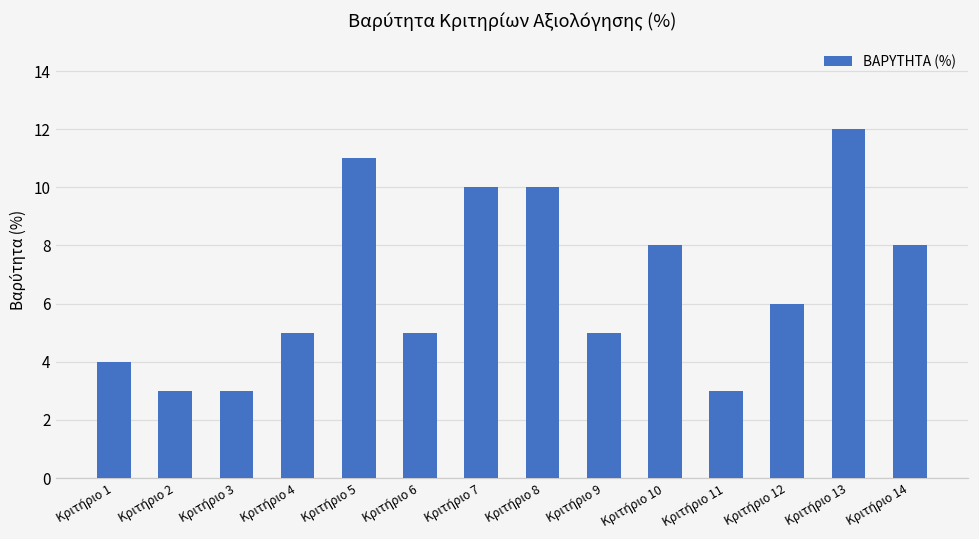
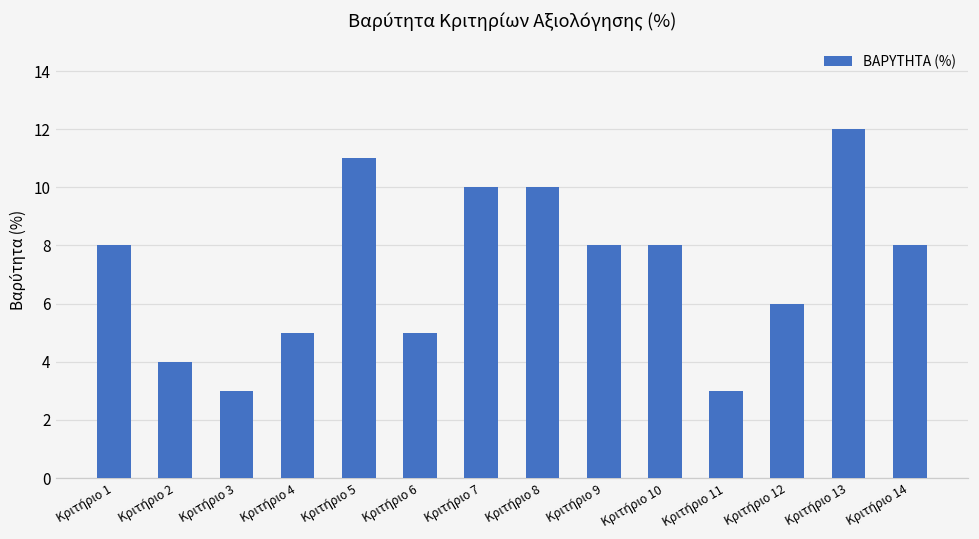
  {
-   "Κριτήριο 1": 4,
-   "Κριτήριο 2": 3,
+   "Κριτήριο 1": 8,
+   "Κριτήριο 2": 4,
    "Κριτήριο 3": 3,
    "Κριτήριο 4": 5,
    "Κριτήριο 5": 11,
    "Κριτήριο 6": 5,
    "Κριτήριο 7": 10,
    "Κριτήριο 8": 10,
-   "Κριτήριο 9": 5,
+   "Κριτήριο 9": 8,
    "Κριτήριο 10": 8,
    "Κριτήριο 11": 3,
    "Κριτήριο 12": 6,
    "Κριτήριο 13": 12,
    "Κριτήριο 14": 8
  }
